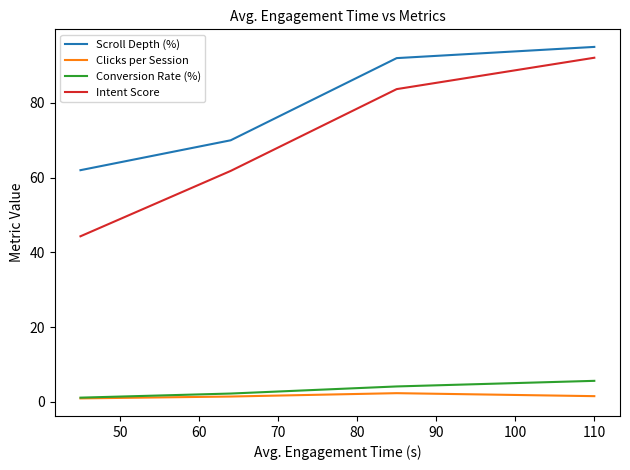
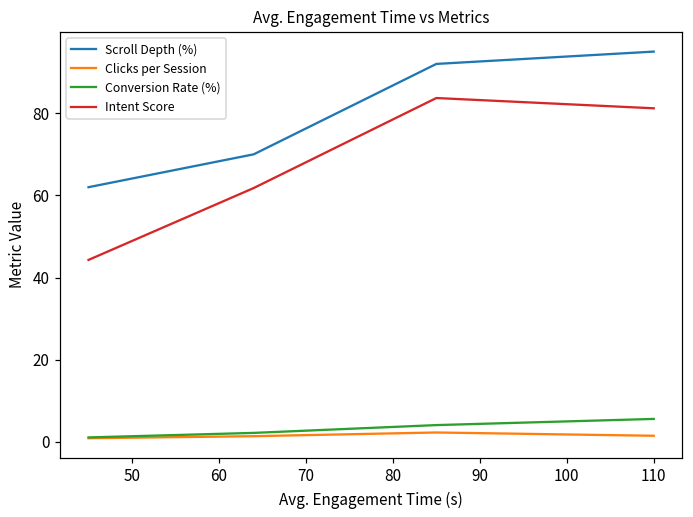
  {
    "Scroll Depth (%)": {
      "110": 95
    },
    "Clicks per Session": {
      "110": 2
    },
    "Conversion Rate (%)": {
      "110": 6
    },
    "Intent Score": {
-     "110": 92
+     "110": 81
    }
  }
